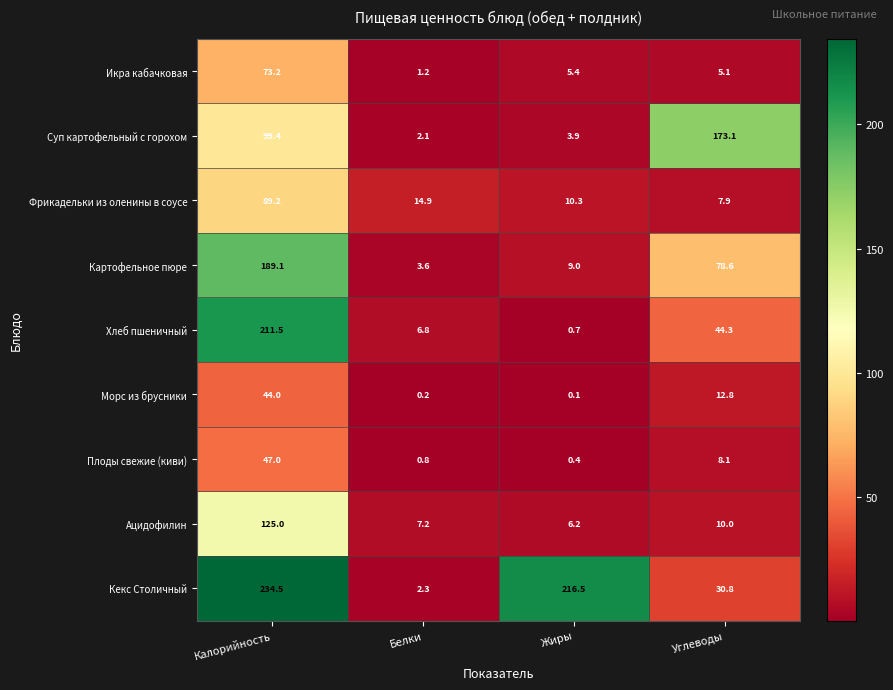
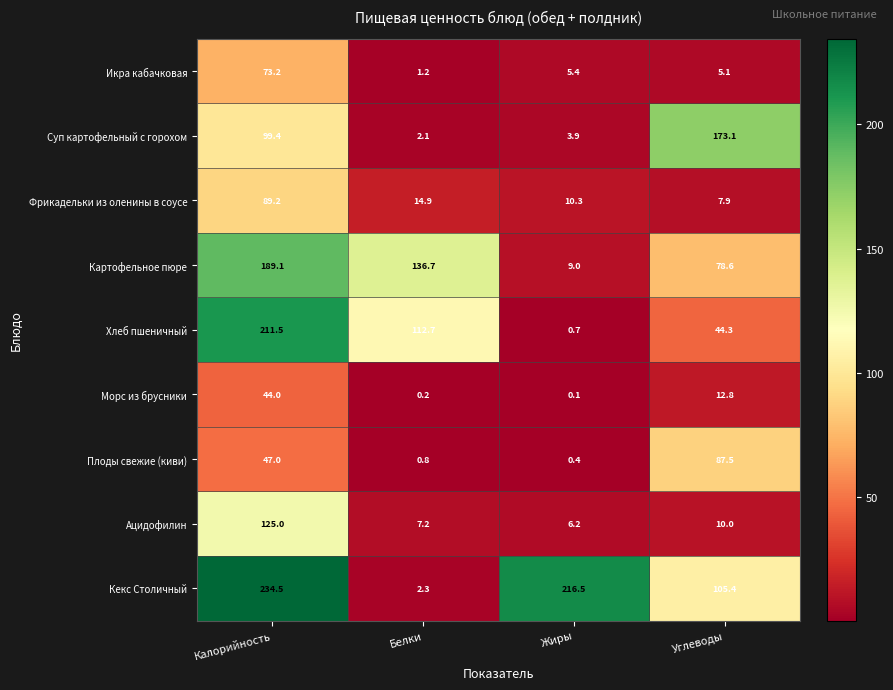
  {
    "Икра кабачковая": {
      "Калорийность": 73.2,
      "Белки": 1.2,
      "Жиры": 5.4,
      "Углеводы": 5.1
    },
    "Суп картофельный с горохом": {
      "Калорийность": 99.4,
      "Белки": 2.1,
      "Жиры": 3.9,
      "Углеводы": 173.1
    },
    "Фрикадельки из оленины в соусе": {
      "Калорийность": 89.2,
      "Белки": 14.9,
      "Жиры": 10.3,
      "Углеводы": 7.9
    },
    "Картофельное пюре": {
      "Калорийность": 189.1,
-     "Белки": 3.6,
+     "Белки": 136.7,
      "Жиры": 9.0,
      "Углеводы": 78.6
    },
    "Хлеб пшеничный": {
      "Калорийность": 211.5,
-     "Белки": 6.8,
+     "Белки": 112.7,
      "Жиры": 0.7,
      "Углеводы": 44.3
    },
    "Морс из брусники": {
      "Калорийность": 44.0,
      "Белки": 0.2,
      "Жиры": 0.1,
      "Углеводы": 12.8
    },
    "Плоды свежие (киви)": {
      "Калорийность": 47.0,
      "Белки": 0.8,
      "Жиры": 0.4,
-     "Углеводы": 8.1
+     "Углеводы": 87.5
    },
    "Ацидофилин": {
      "Калорийность": 125.0,
      "Белки": 7.2,
      "Жиры": 6.2,
      "Углеводы": 10.0
    },
    "Кекс Столичный": {
      "Калорийность": 234.5,
      "Белки": 2.3,
      "Жиры": 216.5,
-     "Углеводы": 30.8
+     "Углеводы": 105.4
    }
  }
